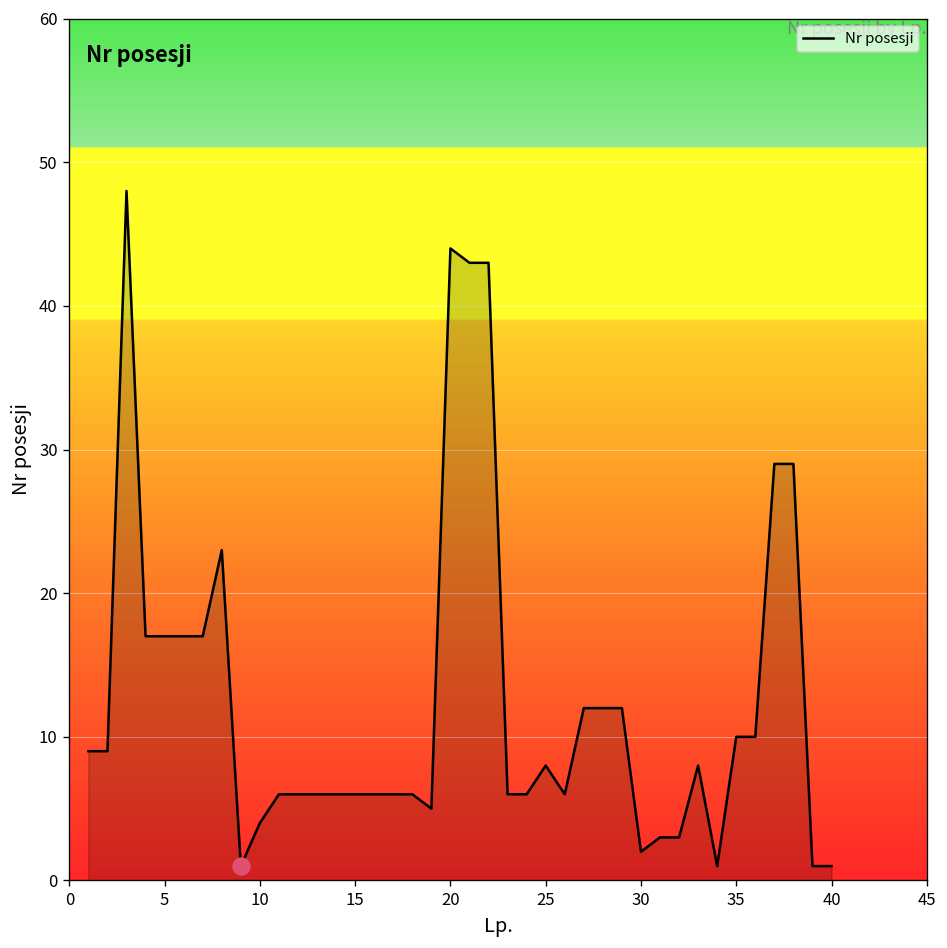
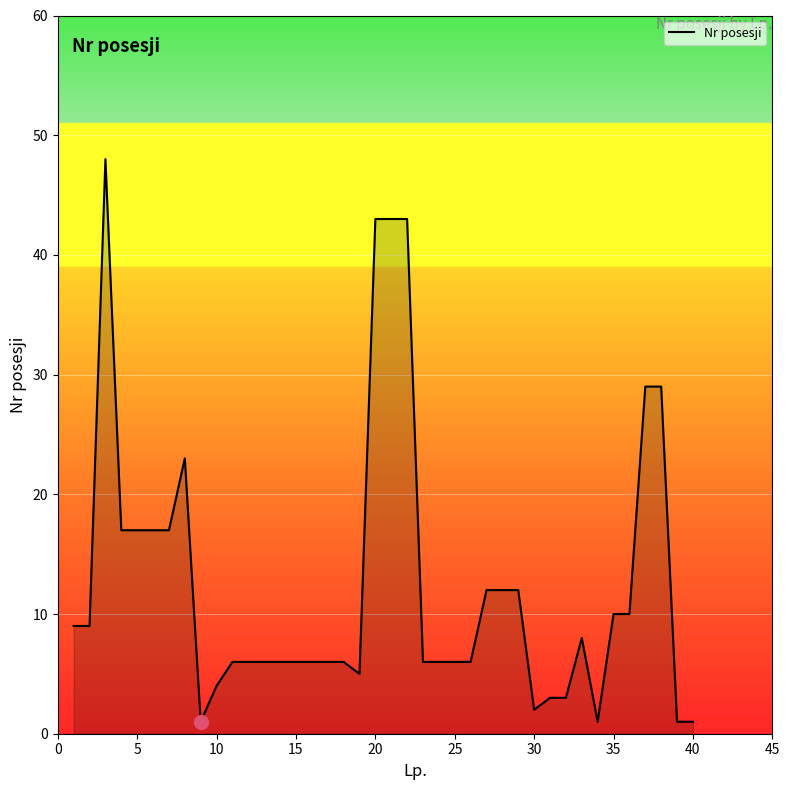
  {
    "Nr posesji": {
      "5": 17,
      "10": 4,
      "15": 6,
-     "20": 44,
-     "25": 8,
+     "20": 43,
+     "25": 6,
      "30": 2,
      "35": 10,
      "40": 1
    }
  }
